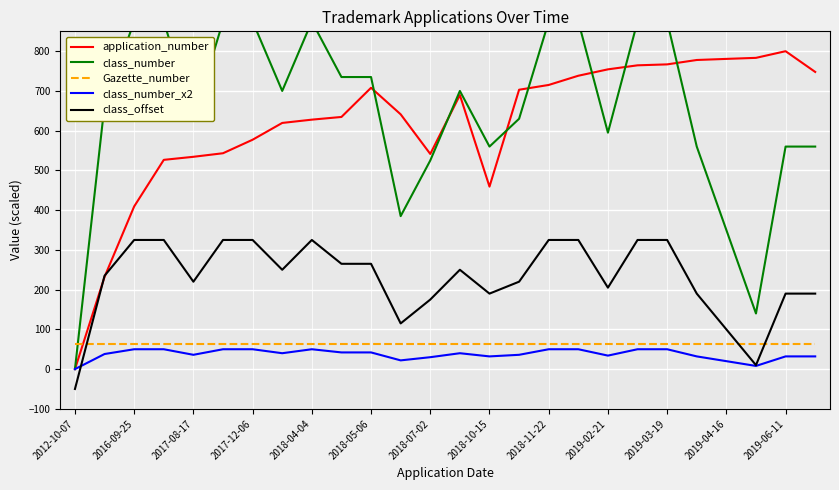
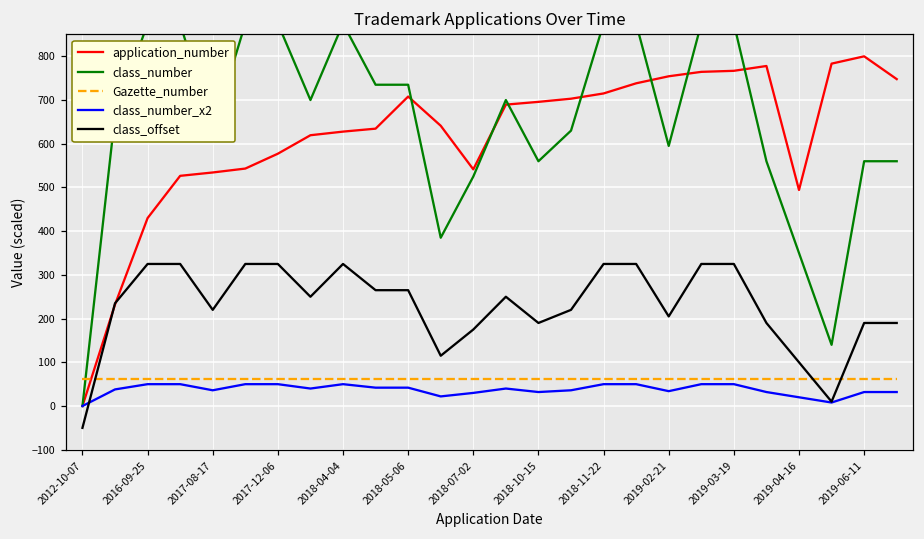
  {
    "application_number": {
-     "2016-09-25": 410,
+     "2016-09-25": 430,
      "2017-08-17": 530,
      "2017-12-06": 580,
      "2018-04-04": 630,
      "2018-05-06": 710,
      "2018-07-02": 540,
-     "2018-10-15": 460,
+     "2018-10-15": 700,
      "2018-11-22": 720,
      "2019-02-21": 750,
      "2019-03-19": 770,
-     "2019-04-16": 780,
+     "2019-04-16": 490,
      "2019-06-11": 800
    },
    "class_number": {
      "2018-05-06": 740,
      "2018-07-02": 530,
      "2018-10-15": 560,
      "2019-02-21": 600,
      "2019-04-16": 350,
      "2019-06-11": 560
    },
    "Gazette_number": {
      "2012-10-07": 60,
      "2016-09-25": 60,
      "2017-08-17": 60,
      "2017-12-06": 60,
      "2018-04-04": 60,
      "2018-05-06": 60,
      "2018-07-02": 60,
      "2018-10-15": 60,
      "2018-11-22": 60,
      "2019-02-21": 60,
      "2019-03-19": 60,
      "2019-04-16": 60,
      "2019-06-11": 60
    },
    "class_number_x2": {
      "2016-09-25": 50,
      "2017-08-17": 40,
      "2017-12-06": 50,
      "2018-04-04": 50,
      "2018-05-06": 40,
      "2018-07-02": 30,
      "2018-10-15": 30,
      "2018-11-22": 50,
      "2019-02-21": 30,
      "2019-03-19": 50,
      "2019-04-16": 20,
      "2019-06-11": 30
    },
    "class_offset": {
      "2012-10-07": -50,
      "2016-09-25": 330,
      "2017-08-17": 220,
      "2017-12-06": 330,
      "2018-04-04": 330,
      "2018-05-06": 270,
      "2018-07-02": 180,
      "2018-10-15": 190,
      "2018-11-22": 330,
      "2019-02-21": 210,
      "2019-03-19": 330,
      "2019-04-16": 100,
      "2019-06-11": 190
    }
  }
